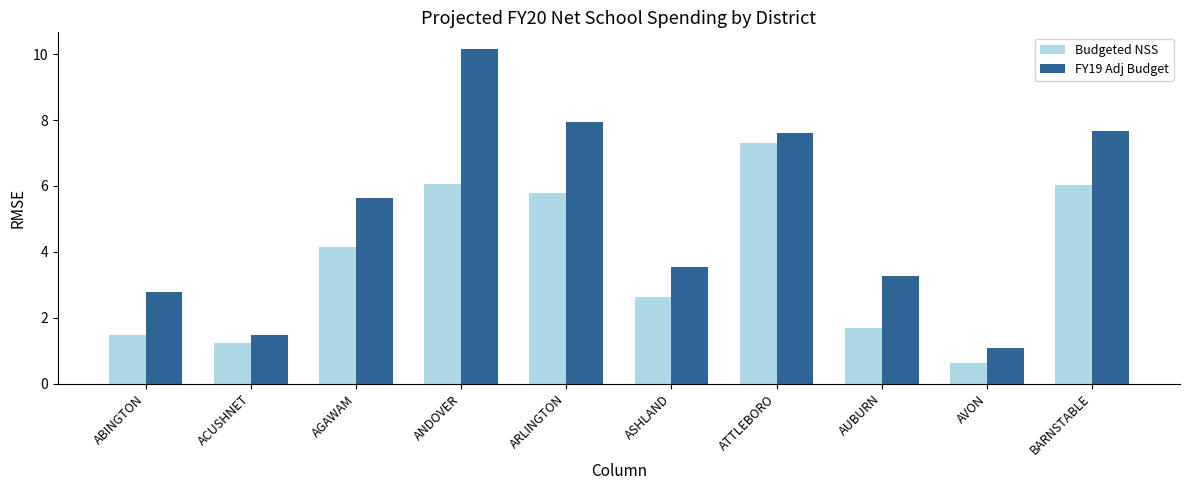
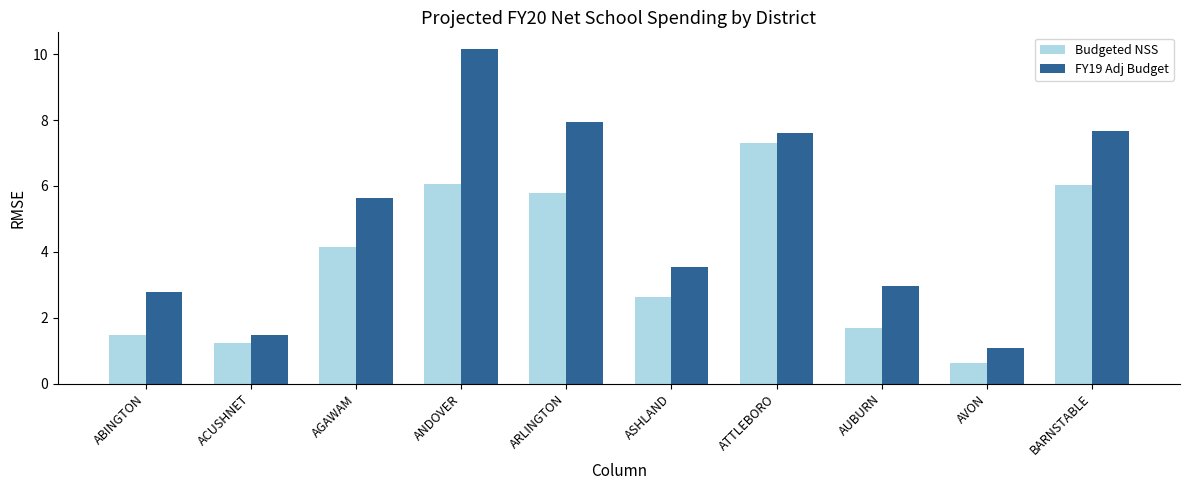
  {
    "Budgeted NSS": {
      "ABINGTON": 1.5,
      "ACUSHNET": 1.2,
      "AGAWAM": 4.1,
      "ANDOVER": 6.1,
      "ARLINGTON": 5.8,
      "ASHLAND": 2.6,
      "ATTLEBORO": 7.3,
      "AUBURN": 1.7,
      "AVON": 0.6,
      "BARNSTABLE": 6.0
    },
    "FY19 Adj Budget": {
      "ABINGTON": 2.8,
      "ACUSHNET": 1.5,
      "AGAWAM": 5.7,
      "ANDOVER": 10.2,
      "ARLINGTON": 8.0,
      "ASHLAND": 3.5,
      "ATTLEBORO": 7.6,
-     "AUBURN": 3.3,
+     "AUBURN": 3.0,
      "AVON": 1.1,
      "BARNSTABLE": 7.7
    }
  }
